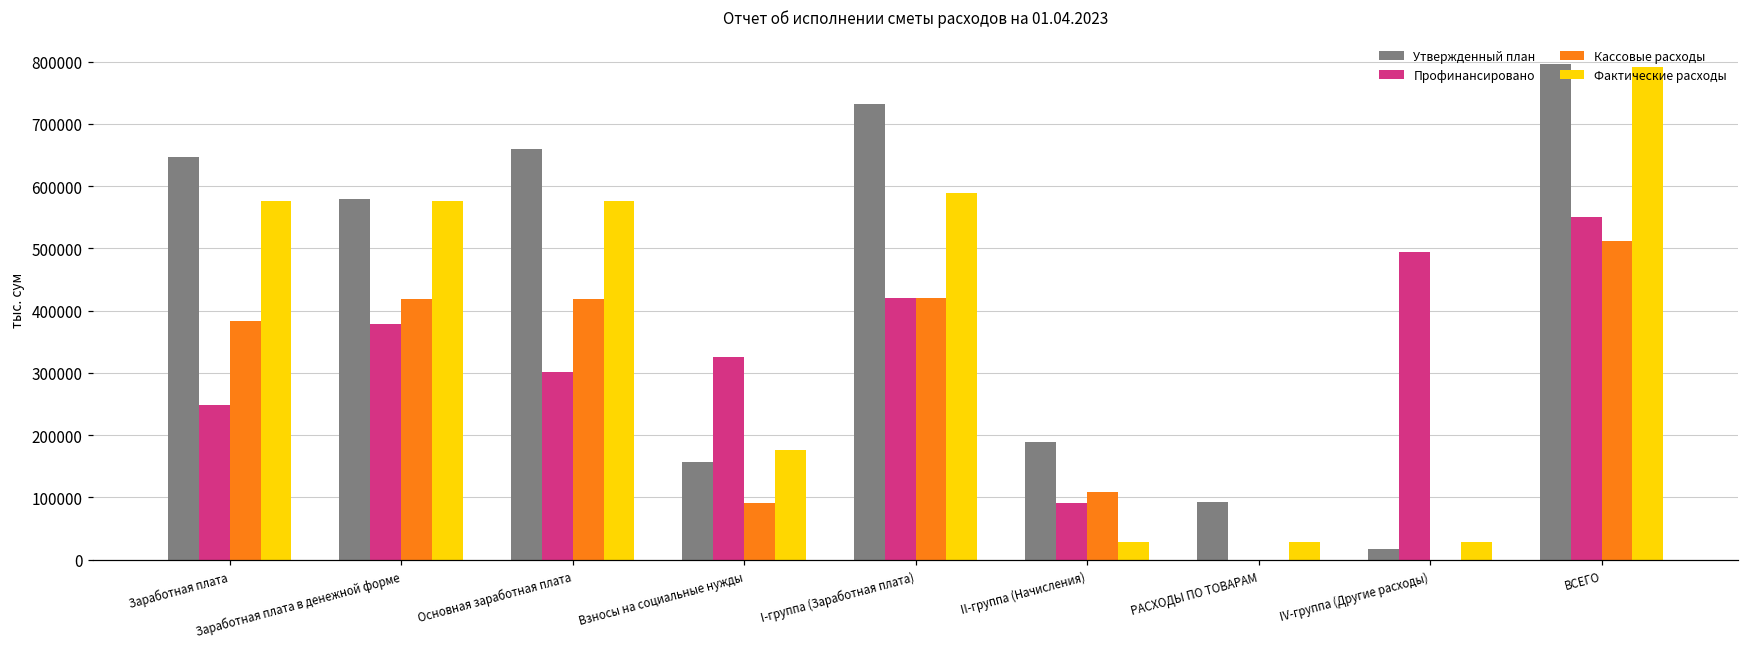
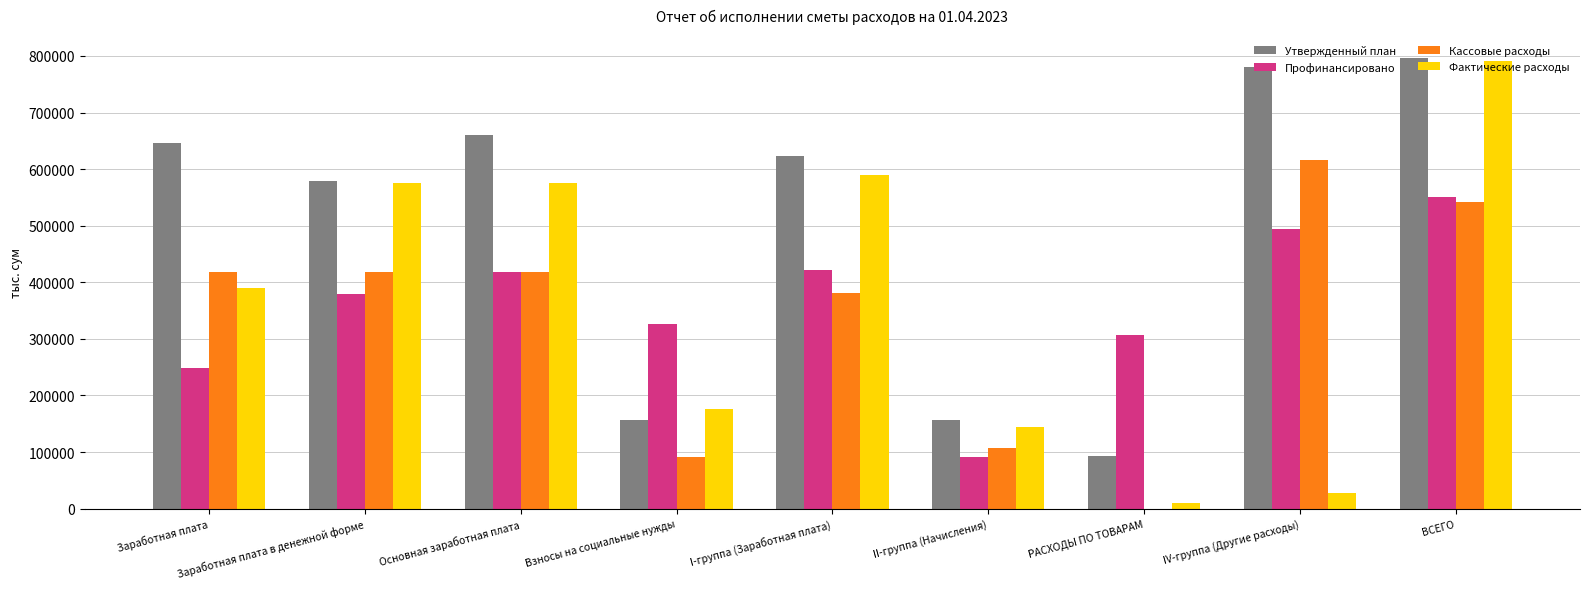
  {
    "Утвержденный план": {
      "Заработная плата": 650000,
      "Заработная плата в денежной форме": 580000,
      "Основная заработная плата": 660000,
      "Взносы на социальные нужды": 160000,
-     "I-группа (Заработная плата)": 730000,
-     "II-группа (Начисления)": 190000,
+     "I-группа (Заработная плата)": 620000,
+     "II-группа (Начисления)": 160000,
      "РАСХОДЫ ПО ТОВАРАМ": 90000,
-     "IV-группа (Другие расходы)": 20000,
+     "IV-группа (Другие расходы)": 780000,
      "ВСЕГО": 800000
    },
    "Профинансировано": {
      "Заработная плата": 250000,
      "Заработная плата в денежной форме": 380000,
-     "Основная заработная плата": 300000,
+     "Основная заработная плата": 420000,
      "Взносы на социальные нужды": 330000,
      "I-группа (Заработная плата)": 420000,
      "II-группа (Начисления)": 90000,
-     "РАСХОДЫ ПО ТОВАРАМ": 0,
+     "РАСХОДЫ ПО ТОВАРАМ": 310000,
      "IV-группа (Другие расходы)": 490000,
      "ВСЕГО": 550000
    },
    "Кассовые расходы": {
-     "Заработная плата": 380000,
+     "Заработная плата": 420000,
      "Заработная плата в денежной форме": 420000,
      "Основная заработная плата": 420000,
      "Взносы на социальные нужды": 90000,
-     "I-группа (Заработная плата)": 420000,
+     "I-группа (Заработная плата)": 380000,
      "II-группа (Начисления)": 110000,
      "РАСХОДЫ ПО ТОВАРАМ": 0,
-     "IV-группа (Другие расходы)": 0,
-     "ВСЕГО": 510000
+     "IV-группа (Другие расходы)": 620000,
+     "ВСЕГО": 540000
    },
    "Фактические расходы": {
-     "Заработная плата": 580000,
+     "Заработная плата": 390000,
      "Заработная плата в денежной форме": 580000,
      "Основная заработная плата": 580000,
      "Взносы на социальные нужды": 180000,
      "I-группа (Заработная плата)": 590000,
-     "II-группа (Начисления)": 30000,
-     "РАСХОДЫ ПО ТОВАРАМ": 30000,
+     "II-группа (Начисления)": 140000,
+     "РАСХОДЫ ПО ТОВАРАМ": 10000,
      "IV-группа (Другие расходы)": 30000,
      "ВСЕГО": 790000
    }
  }
